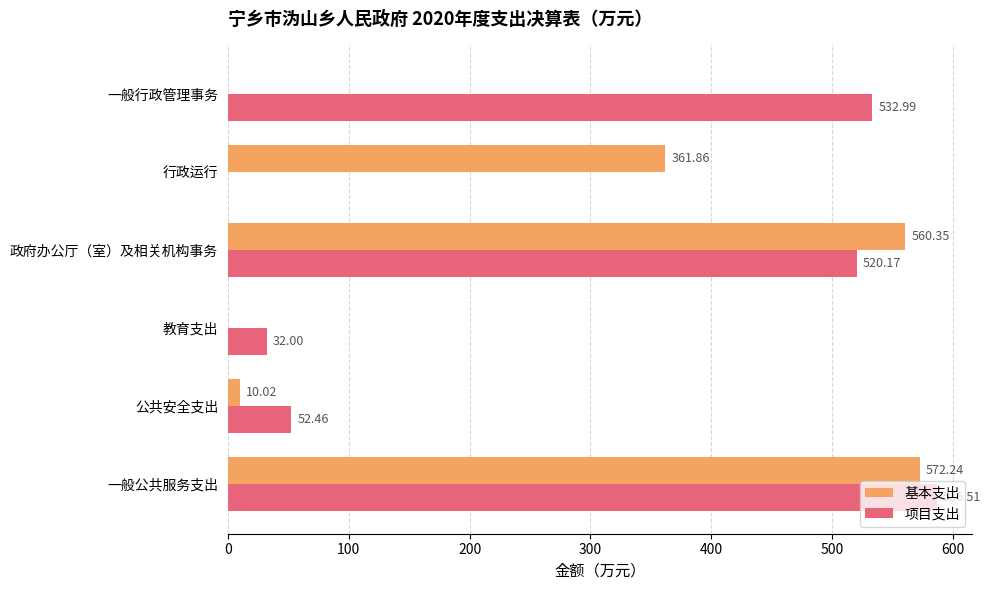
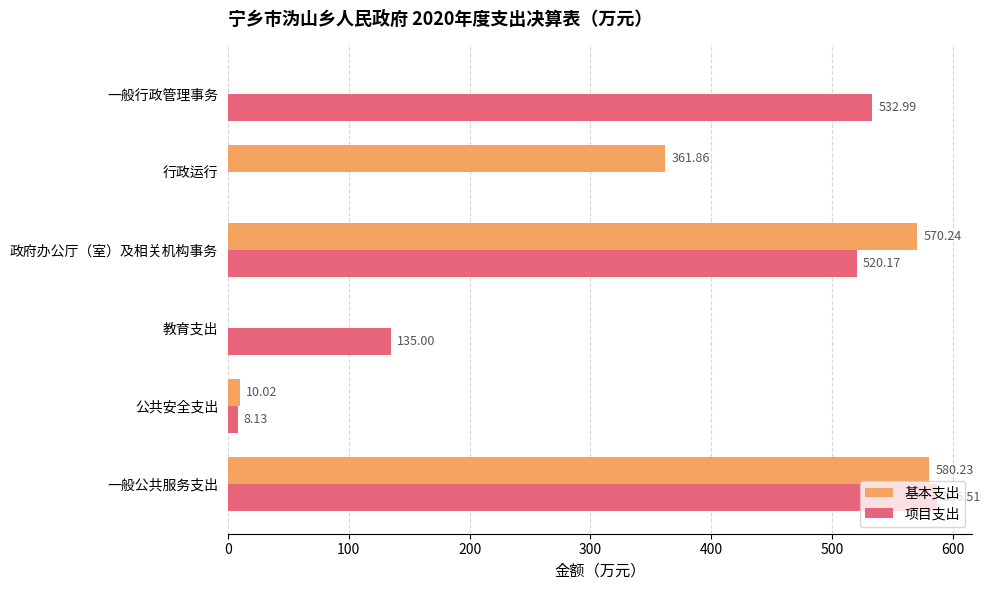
  {
    "基本支出": {
      "行政运行": 361.86,
-     "政府办公厅（室）及相关机构事务": 560.35,
+     "政府办公厅（室）及相关机构事务": 570.24,
      "公共安全支出": 10.02,
-     "一般公共服务支出": 572.24
+     "一般公共服务支出": 580.23
    },
    "项目支出": {
      "一般行政管理事务": 532.99,
      "政府办公厅（室）及相关机构事务": 520.17,
-     "教育支出": 32.00,
-     "公共安全支出": 52.46
+     "教育支出": 135.00,
+     "公共安全支出": 8.13
    }
  }
